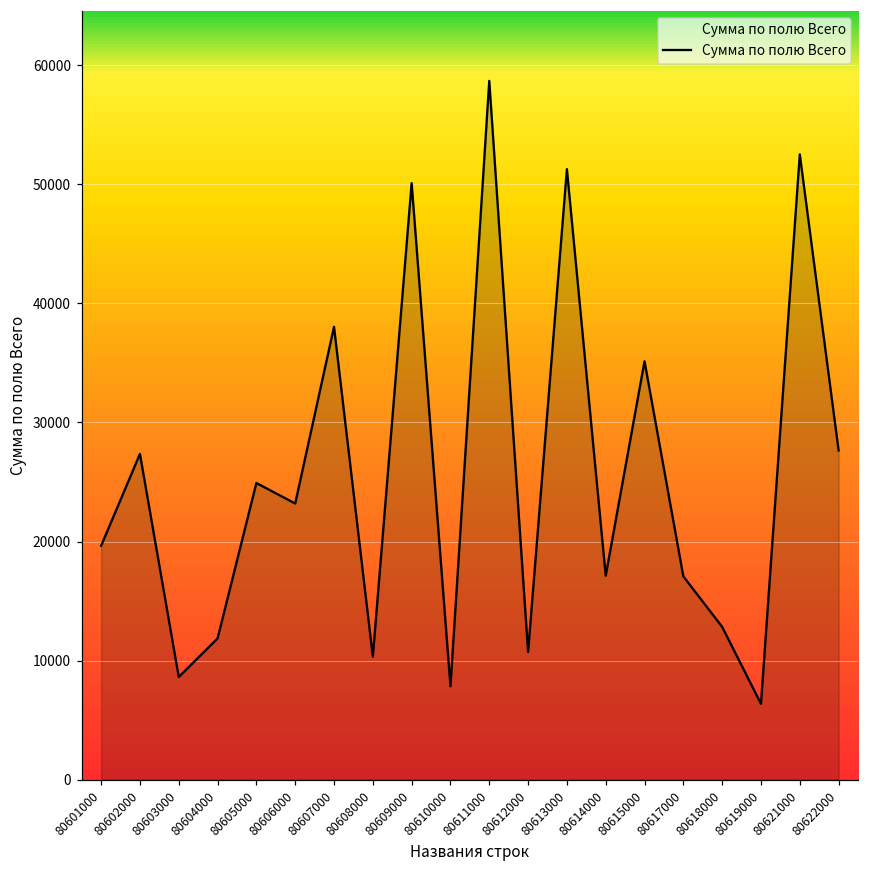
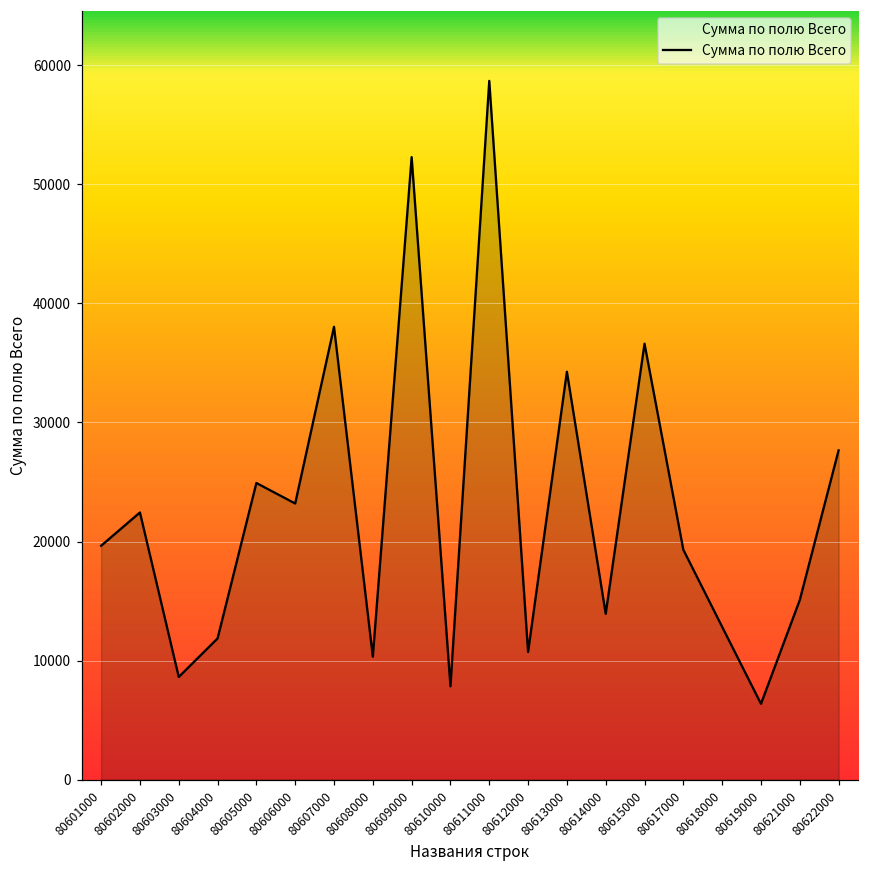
  {
    "80601000": 19600,
-   "80602000": 27400,
+   "80602000": 22400,
    "80603000": 8600,
    "80604000": 11900,
    "80605000": 24900,
    "80606000": 23200,
    "80607000": 38000,
    "80608000": 10300,
-   "80609000": 50100,
+   "80609000": 52300,
    "80610000": 7800,
    "80611000": 58700,
    "80612000": 10700,
-   "80613000": 51300,
-   "80614000": 17100,
-   "80615000": 35100,
-   "80617000": 17100,
+   "80613000": 34300,
+   "80614000": 13900,
+   "80615000": 36600,
+   "80617000": 19300,
    "80618000": 12800,
    "80619000": 6400,
-   "80621000": 52500,
+   "80621000": 15100,
    "80622000": 27700
  }
